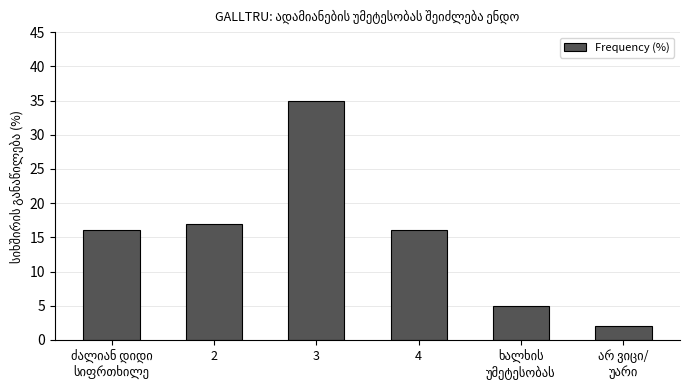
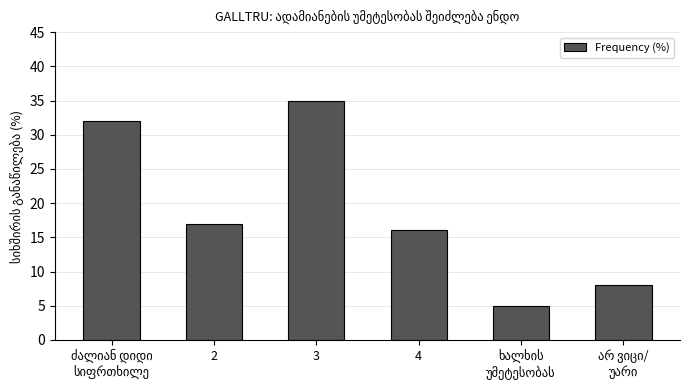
  {
-   "ძალიან დიდი სიფრთხილე": 16,
+   "ძალიან დიდი სიფრთხილე": 32,
    "2": 17,
    "3": 35,
    "4": 16,
    "ხალხის უმეტესობას": 5,
-   "არ ვიცი/ უარი": 2
+   "არ ვიცი/ უარი": 8
  }
